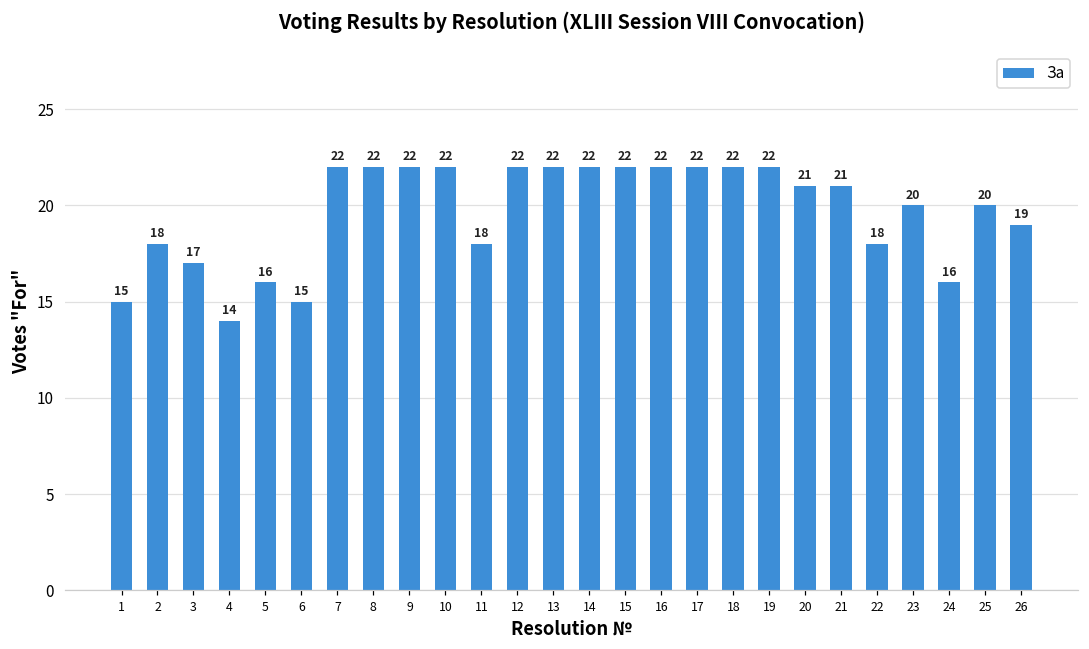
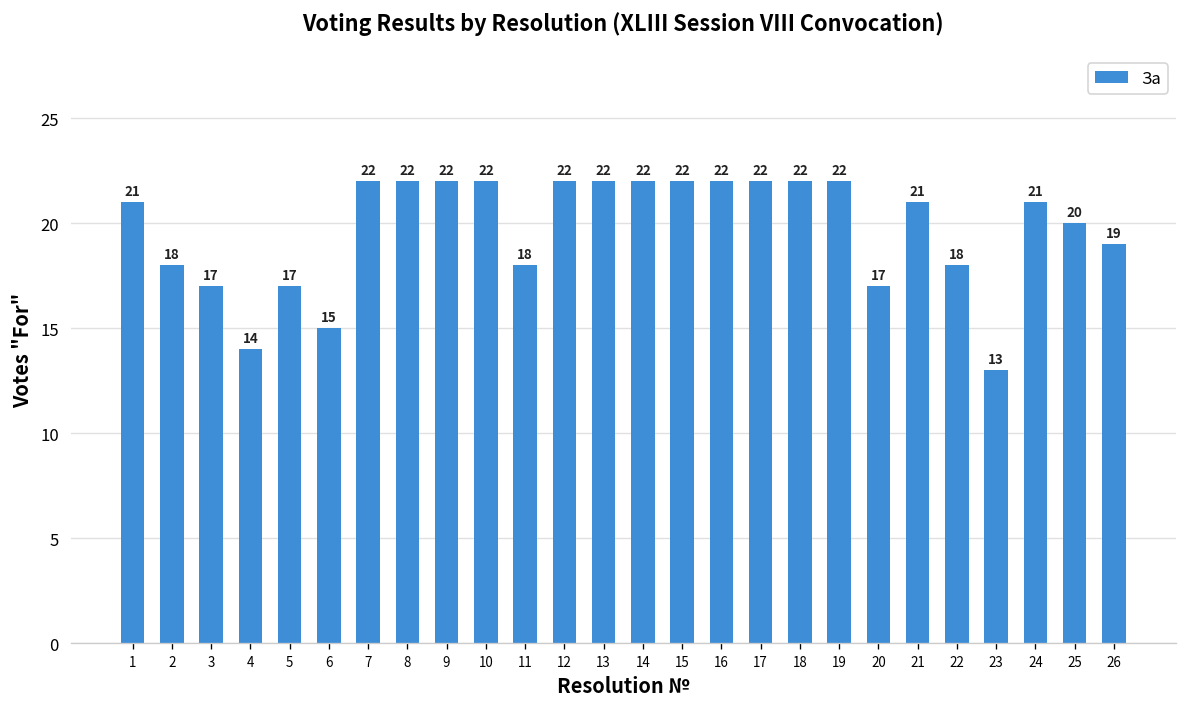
  {
-   "1": 15,
+   "1": 21,
    "2": 18,
    "3": 17,
    "4": 14,
-   "5": 16,
+   "5": 17,
    "6": 15,
    "7": 22,
    "8": 22,
    "9": 22,
    "10": 22,
    "11": 18,
    "12": 22,
    "13": 22,
    "14": 22,
    "15": 22,
    "16": 22,
    "17": 22,
    "18": 22,
    "19": 22,
-   "20": 21,
+   "20": 17,
    "21": 21,
    "22": 18,
-   "23": 20,
-   "24": 16,
+   "23": 13,
+   "24": 21,
    "25": 20,
    "26": 19
  }
